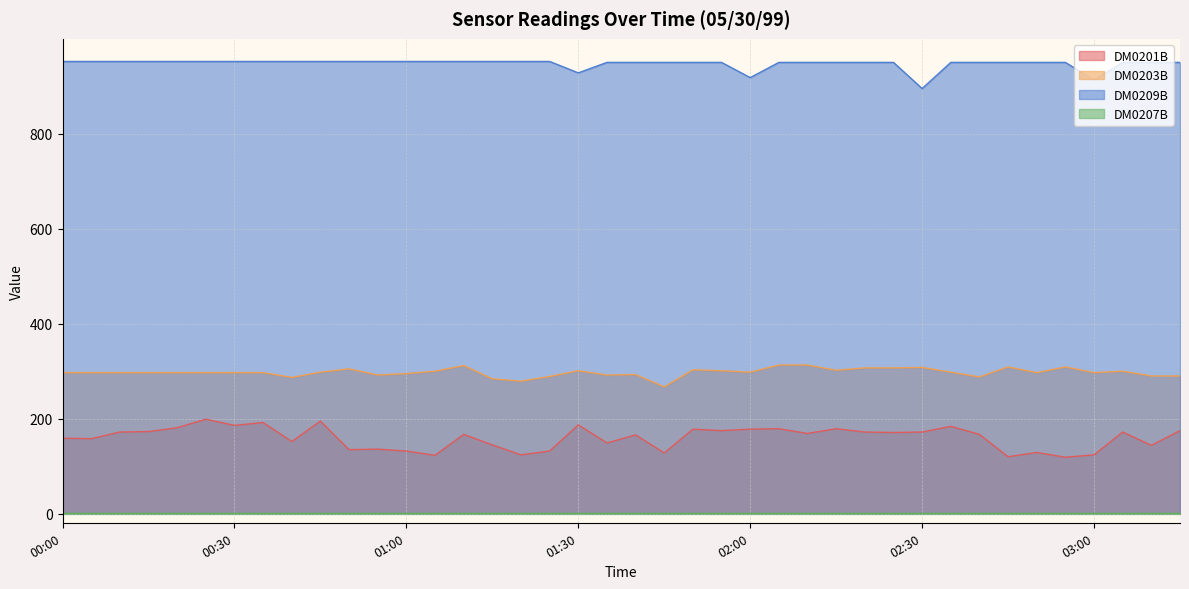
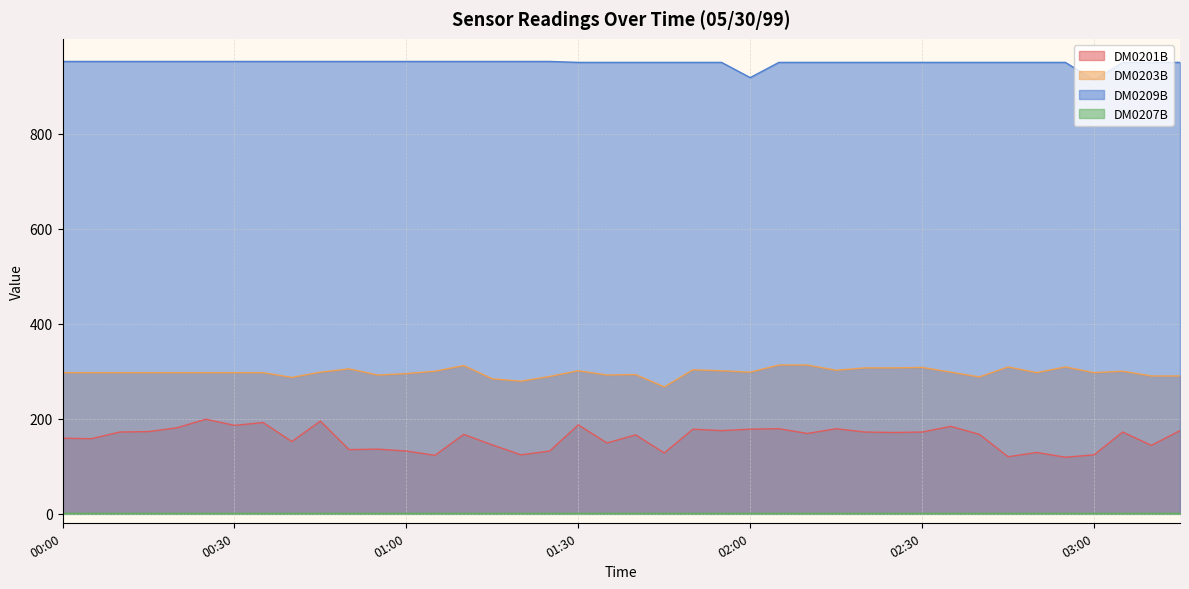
  {
    "DM0209B": {
      "00:00": 950,
      "00:30": 950,
      "01:00": 950,
-     "01:30": 930,
+     "01:30": 950,
      "02:00": 920,
-     "02:30": 900
+     "02:30": 950
    },
    "DM0207B": {
      "00:00": 0,
      "00:30": 0,
      "01:00": 0,
      "01:30": 0,
      "02:00": 0,
      "02:30": 0,
      "03:00": 0
    }
  }
